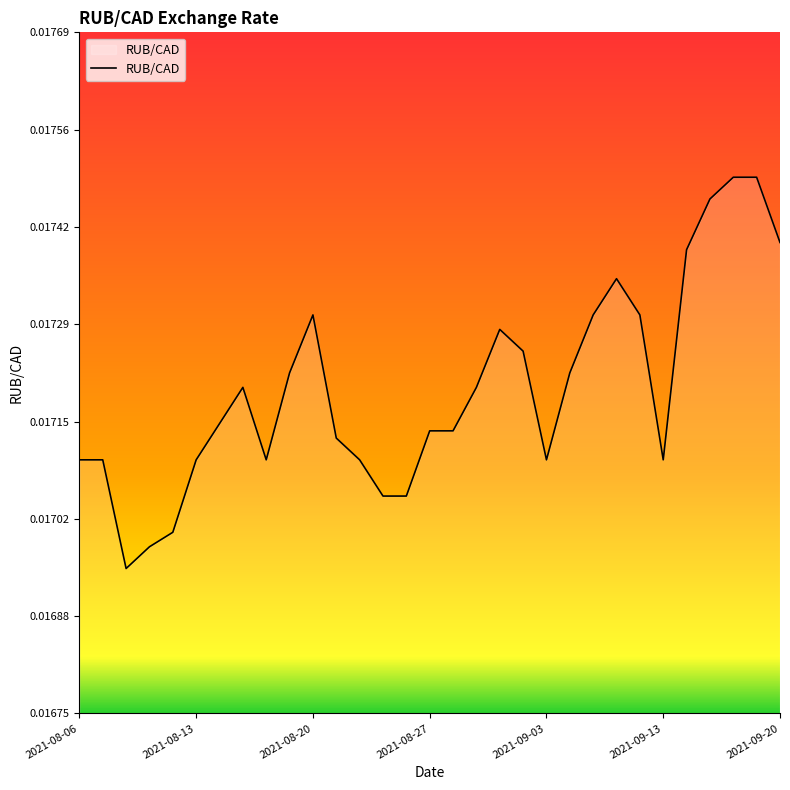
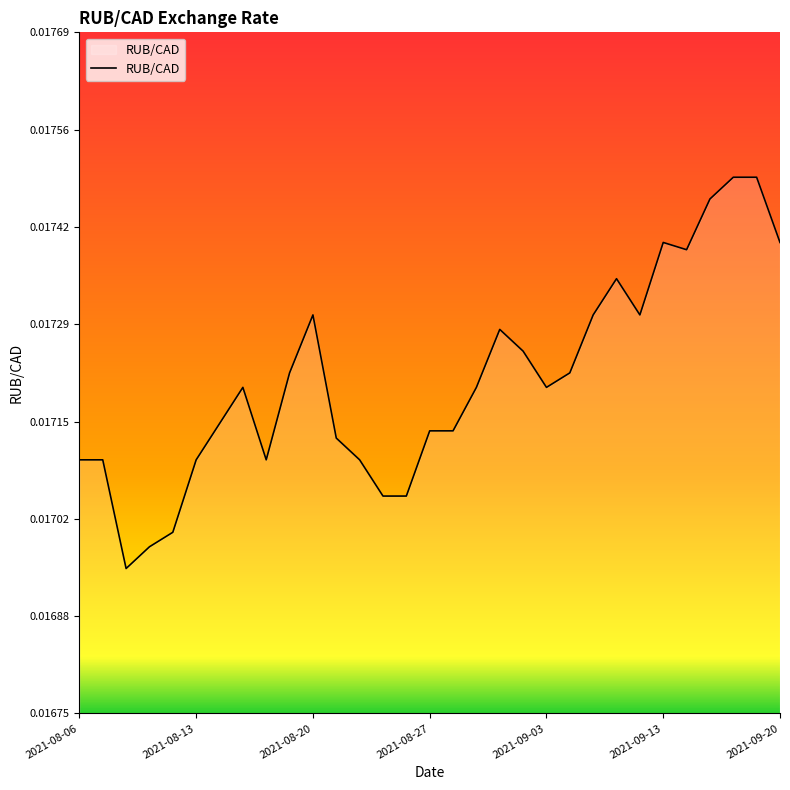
  {
    "2021-08-06": 0.0171,
    "2021-08-13": 0.0171,
    "2021-08-20": 0.0173,
    "2021-08-27": 0.01714,
-   "2021-09-03": 0.0171,
-   "2021-09-13": 0.0171,
+   "2021-09-03": 0.0172,
+   "2021-09-13": 0.0174,
    "2021-09-20": 0.0174
  }
